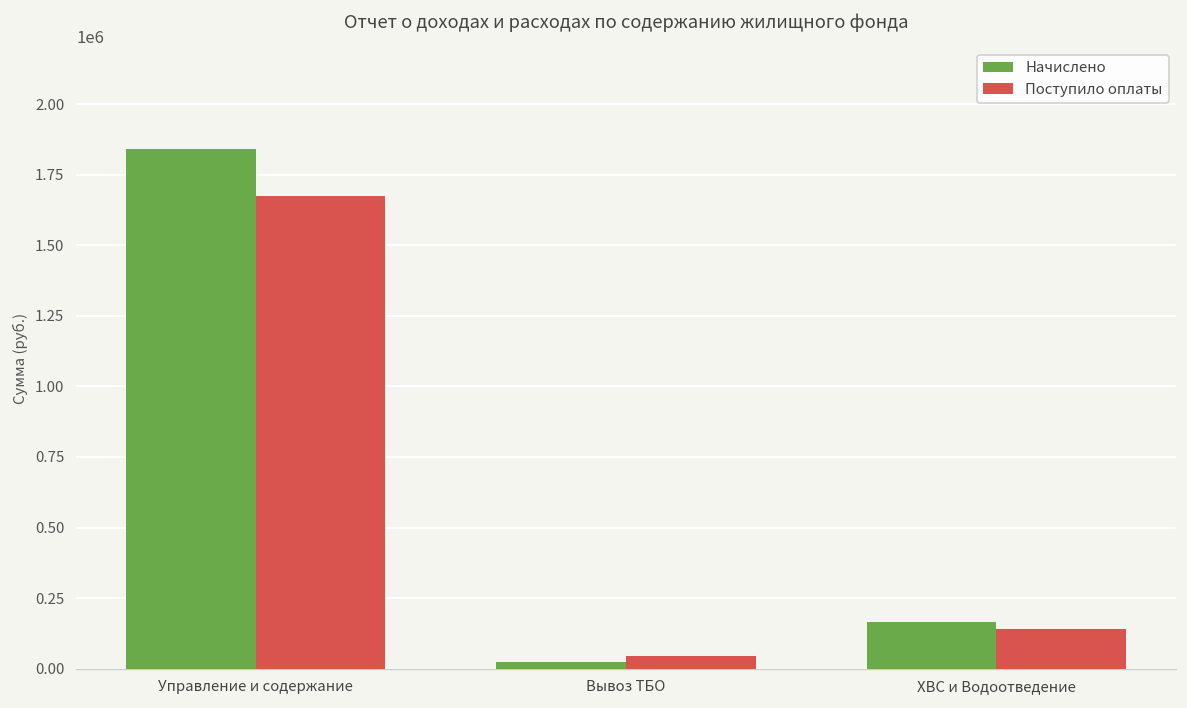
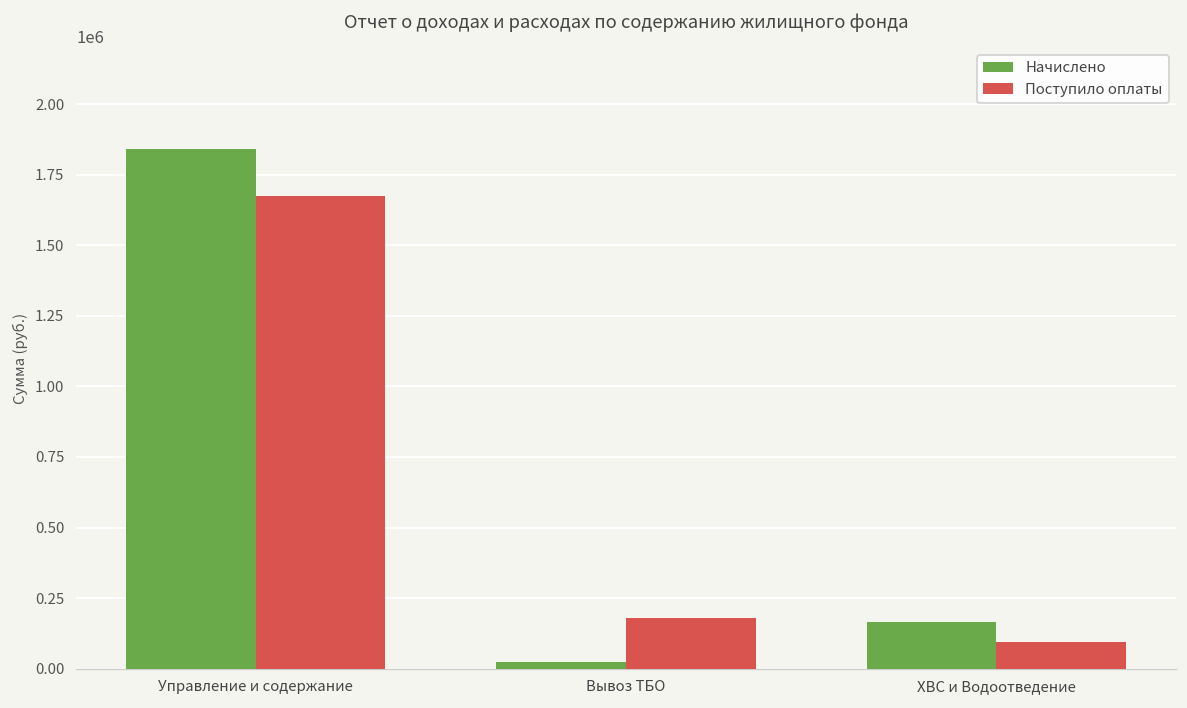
  {
    "Начислено": {
      "Управление и содержание": 1840000,
      "Вывоз ТБО": 20000,
      "ХВС и Водоотведение": 160000
    },
    "Поступило оплаты": {
      "Управление и содержание": 1680000,
-     "Вывоз ТБО": 50000,
-     "ХВС и Водоотведение": 140000
+     "Вывоз ТБО": 180000,
+     "ХВС и Водоотведение": 90000
    }
  }
